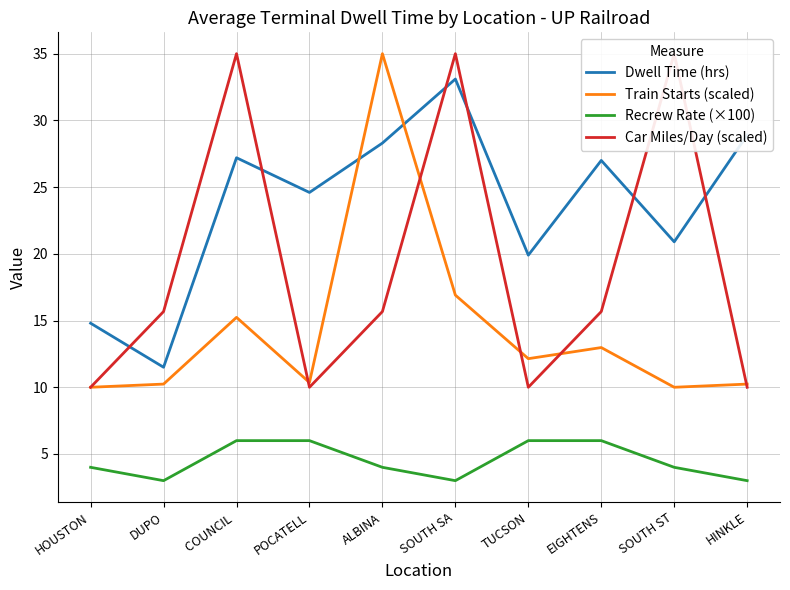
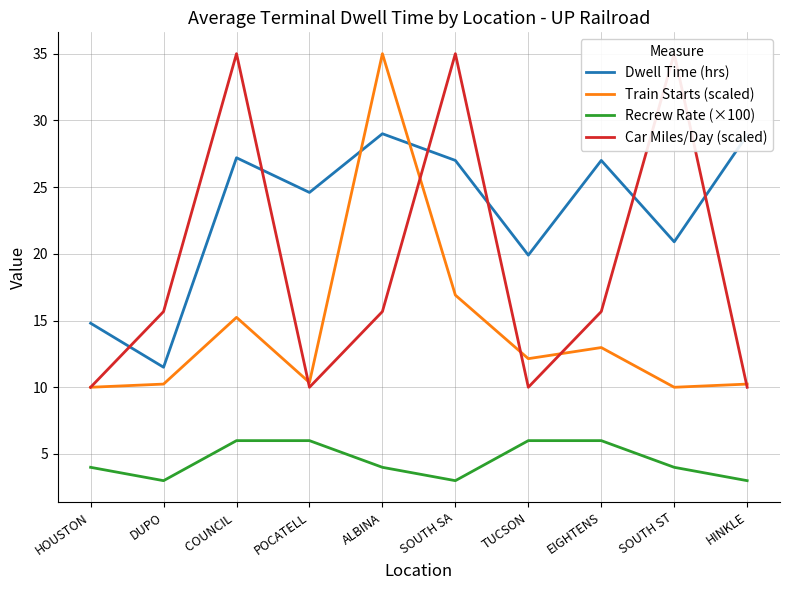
  {
    "Dwell Time (hrs)": {
      "HOUSTON": 14.8,
      "DUPO": 11.5,
      "COUNCIL": 27.2,
      "POCATELL": 24.6,
-     "ALBINA": 28.3,
-     "SOUTH SA": 33.1,
+     "ALBINA": 29.0,
+     "SOUTH SA": 27.0,
      "TUCSON": 19.9,
      "EIGHTENS": 27.0,
      "SOUTH ST": 20.9
    },
    "Train Starts (scaled)": {
      "DUPO": 10.2,
      "COUNCIL": 15.2,
      "POCATELL": 10.4,
      "ALBINA": 35.0,
      "SOUTH SA": 16.9,
      "TUCSON": 12.1,
      "EIGHTENS": 13.0,
      "SOUTH ST": 10.0,
      "HINKLE": 10.2
    },
    "Recrew Rate (×100)": {
      "HOUSTON": 4.0,
      "DUPO": 3.0,
      "COUNCIL": 6.0,
      "POCATELL": 6.0,
      "ALBINA": 4.0,
      "SOUTH SA": 3.0,
      "TUCSON": 6.0,
      "EIGHTENS": 6.0,
      "SOUTH ST": 4.0,
      "HINKLE": 3.0
    },
    "Car Miles/Day (scaled)": {
      "DUPO": 15.7,
      "COUNCIL": 35.0,
      "POCATELL": 10.0,
      "ALBINA": 15.7,
      "SOUTH SA": 35.0,
      "TUCSON": 10.0,
      "EIGHTENS": 15.7,
      "HINKLE": 10.0
    }
  }
